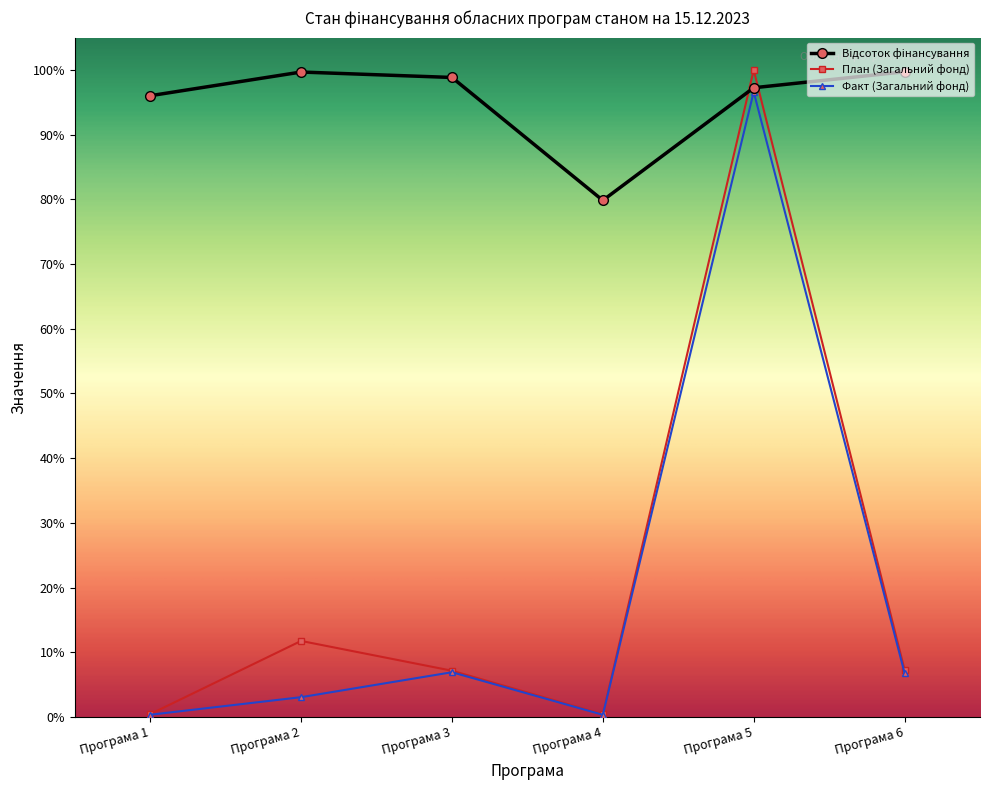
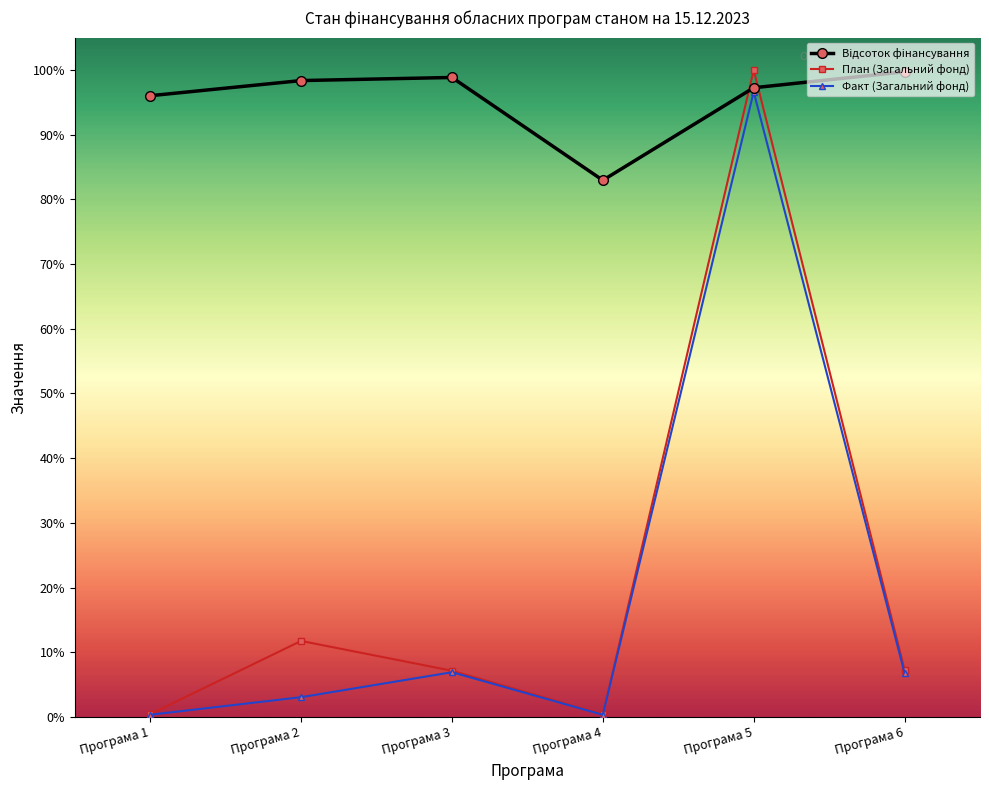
  {
    "Відсоток фінансування": {
      "Програма 1": "96%",
-     "Програма 2": "100%",
+     "Програма 2": "98%",
      "Програма 3": "99%",
-     "Програма 4": "80%",
+     "Програма 4": "83%",
      "Програма 5": "97%"
    },
    "План (Загальний фонд)": {
      "Програма 2": "12%",
      "Програма 5": "100%",
      "Програма 6": "7%"
    },
    "Факт (Загальний фонд)": {
      "Програма 2": "3%",
      "Програма 5": "97%",
      "Програма 6": "7%"
    }
  }
